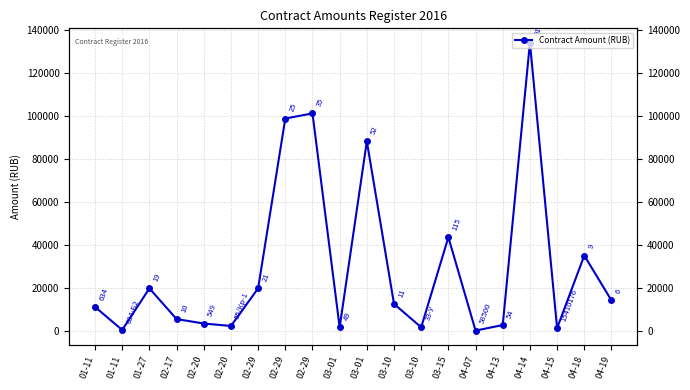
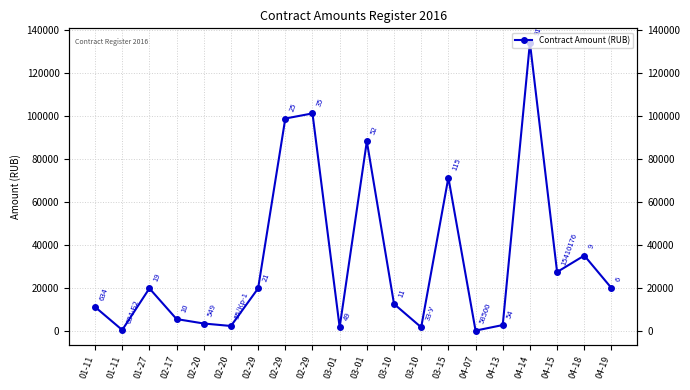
  {
-   "03-15": 44000,
-   "04-15": 2000,
-   "04-19": 14000
+   "03-15": 72000,
+   "04-15": 28000,
+   "04-19": 20000
  }
